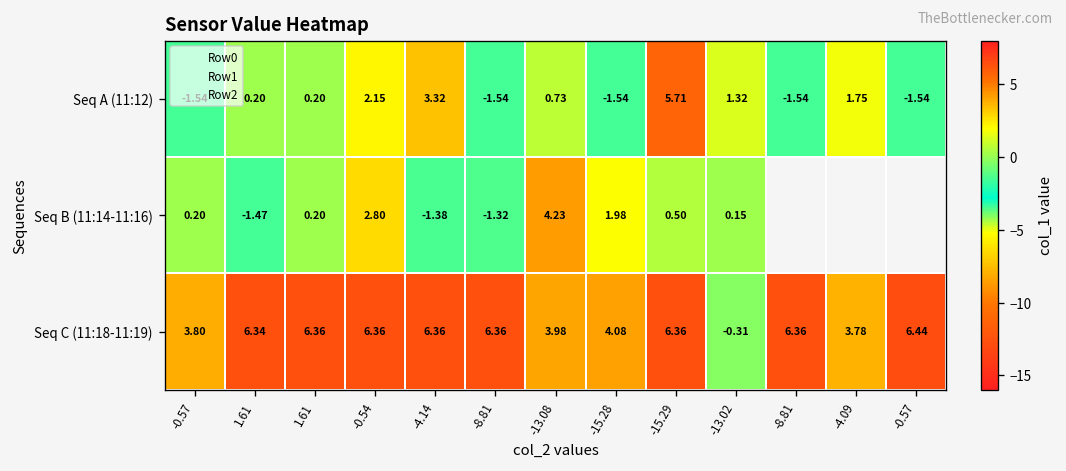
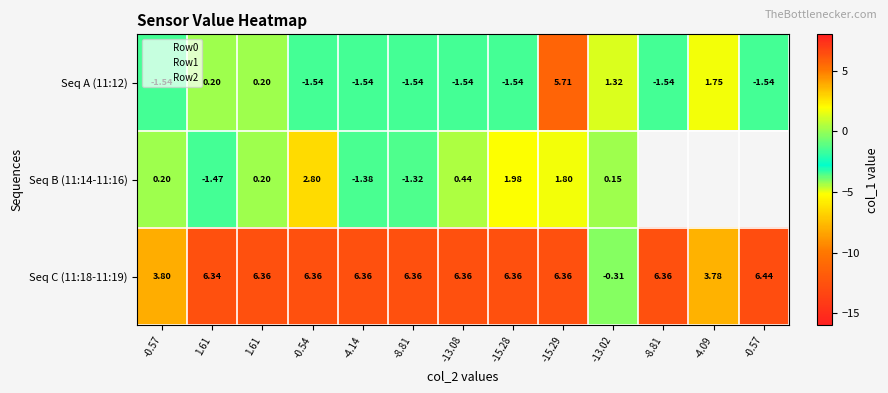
  {
    "Seq A (11:12)": {
-     "-0.54": 2.15,
-     "-4.14": 3.32,
-     "-13.08": 0.73,
+     "-0.54": -1.54,
+     "-4.14": -1.54,
+     "-13.08": -1.54,
      "-15.28": -1.54,
      "-15.29": 5.71,
      "-13.02": 1.32,
      "-4.09": 1.75
    },
    "Seq B (11:14-11:16)": {
      "-0.57": 0.20,
      "-0.54": 2.80,
      "-4.14": -1.38,
      "-8.81": -1.32,
-     "-13.08": 4.23,
+     "-13.08": 0.44,
      "-15.28": 1.98,
-     "-15.29": 0.50,
+     "-15.29": 1.80,
      "-13.02": 0.15
    },
    "Seq C (11:18-11:19)": {
      "-0.54": 6.36,
      "-4.14": 6.36,
-     "-13.08": 3.98,
-     "-15.28": 4.08,
+     "-13.08": 6.36,
+     "-15.28": 6.36,
      "-15.29": 6.36,
      "-13.02": -0.31,
      "-4.09": 3.78
    }
  }
